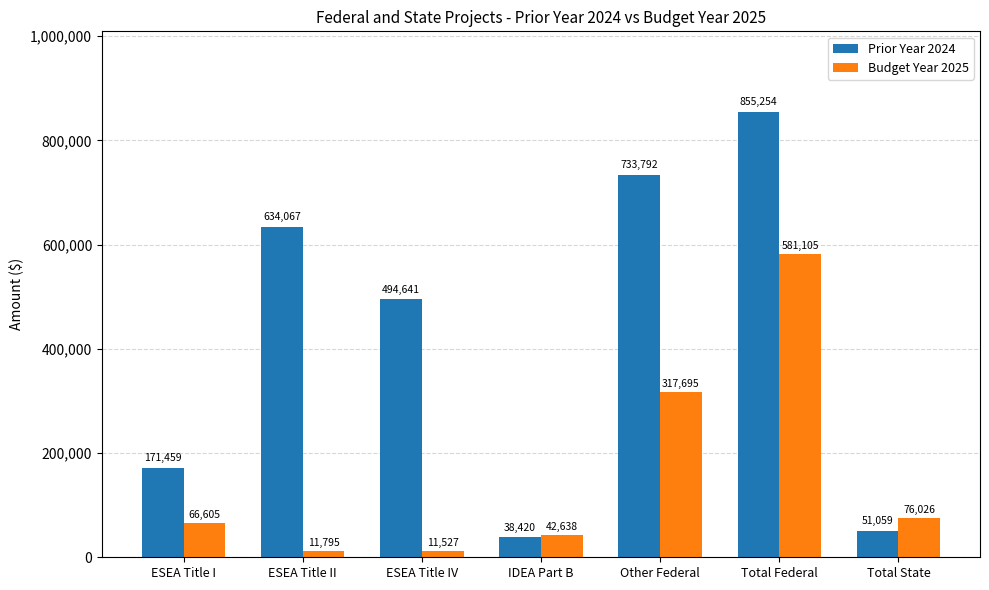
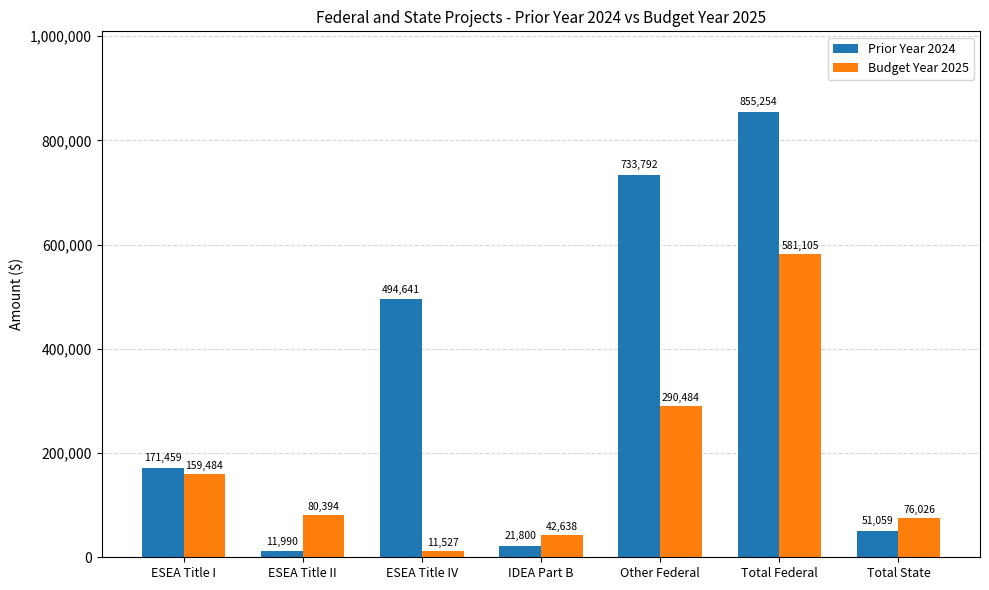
  {
    "Prior Year 2024": {
      "ESEA Title I": "171,459",
-     "ESEA Title II": "634,067",
+     "ESEA Title II": "11,990",
      "ESEA Title IV": "494,641",
-     "IDEA Part B": "38,420",
+     "IDEA Part B": "21,800",
      "Other Federal": "733,792",
      "Total Federal": "855,254",
      "Total State": "51,059"
    },
    "Budget Year 2025": {
-     "ESEA Title I": "66,605",
-     "ESEA Title II": "11,795",
+     "ESEA Title I": "159,484",
+     "ESEA Title II": "80,394",
      "ESEA Title IV": "11,527",
      "IDEA Part B": "42,638",
-     "Other Federal": "317,695",
+     "Other Federal": "290,484",
      "Total Federal": "581,105",
      "Total State": "76,026"
    }
  }
